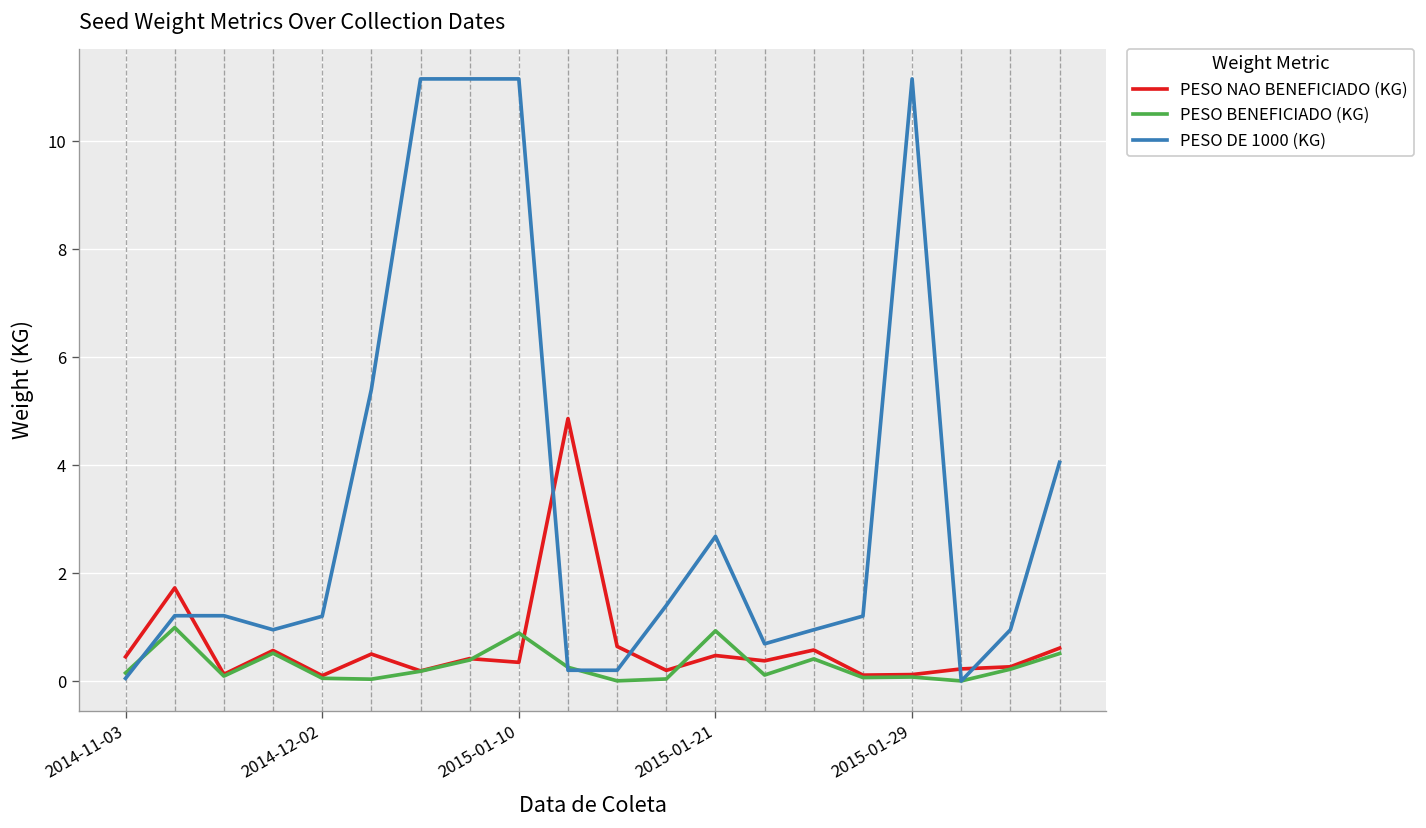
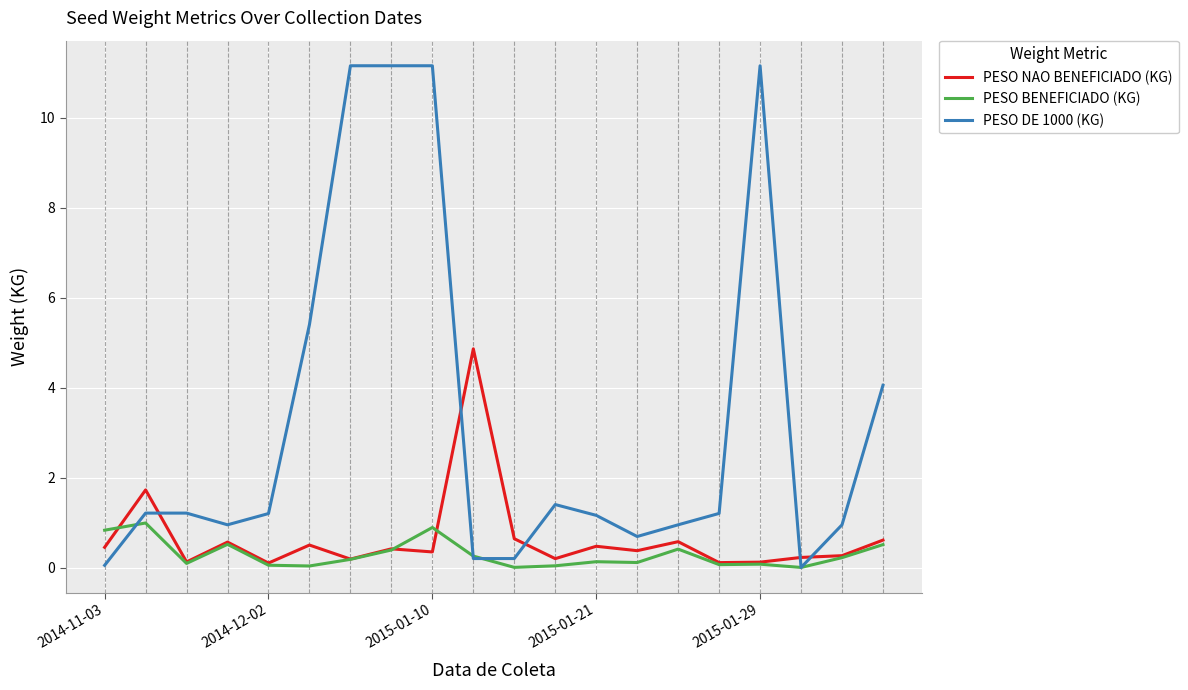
  {
    "PESO NAO BENEFICIADO (KG)": {
      "2014-11-03": 0.5,
      "2015-01-10": 0.3,
      "2015-01-21": 0.5
    },
    "PESO BENEFICIADO (KG)": {
-     "2014-11-03": 0.2,
+     "2014-11-03": 0.8,
      "2015-01-10": 0.9,
-     "2015-01-21": 0.9
+     "2015-01-21": 0.1
    },
    "PESO DE 1000 (KG)": {
      "2014-11-03": 0.1,
      "2014-12-02": 1.2,
      "2015-01-10": 11.2,
-     "2015-01-21": 2.7,
+     "2015-01-21": 1.2,
      "2015-01-29": 11.2
    }
  }
